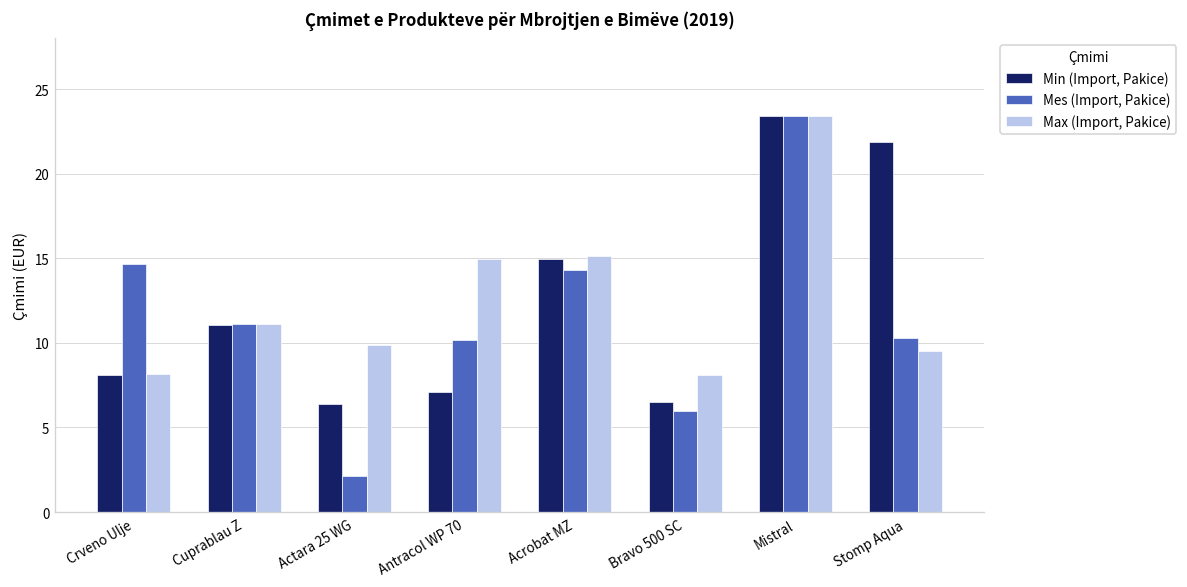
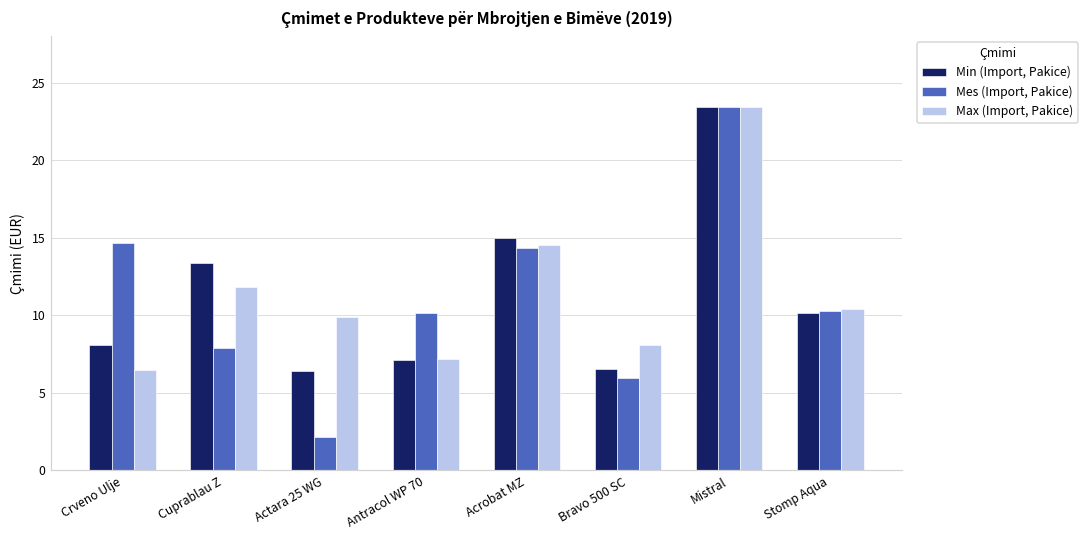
  {
    "Min (Import, Pakice)": {
      "Crveno Ulje": 8.1,
-     "Cuprablau Z": 11.1,
+     "Cuprablau Z": 13.4,
      "Actara 25 WG": 6.4,
      "Antracol WP 70": 7.1,
      "Acrobat MZ": 15.0,
      "Bravo 500 SC": 6.5,
      "Mistral": 23.4,
-     "Stomp Aqua": 21.9
+     "Stomp Aqua": 10.2
    },
    "Mes (Import, Pakice)": {
      "Crveno Ulje": 14.7,
-     "Cuprablau Z": 11.1,
+     "Cuprablau Z": 7.9,
      "Actara 25 WG": 2.2,
      "Antracol WP 70": 10.2,
      "Acrobat MZ": 14.3,
      "Bravo 500 SC": 6.0,
      "Mistral": 23.4,
      "Stomp Aqua": 10.3
    },
    "Max (Import, Pakice)": {
-     "Crveno Ulje": 8.1,
-     "Cuprablau Z": 11.1,
+     "Crveno Ulje": 6.5,
+     "Cuprablau Z": 11.8,
      "Actara 25 WG": 9.9,
-     "Antracol WP 70": 15.0,
-     "Acrobat MZ": 15.1,
+     "Antracol WP 70": 7.2,
+     "Acrobat MZ": 14.5,
      "Bravo 500 SC": 8.1,
      "Mistral": 23.4,
-     "Stomp Aqua": 9.5
+     "Stomp Aqua": 10.4
    }
  }
